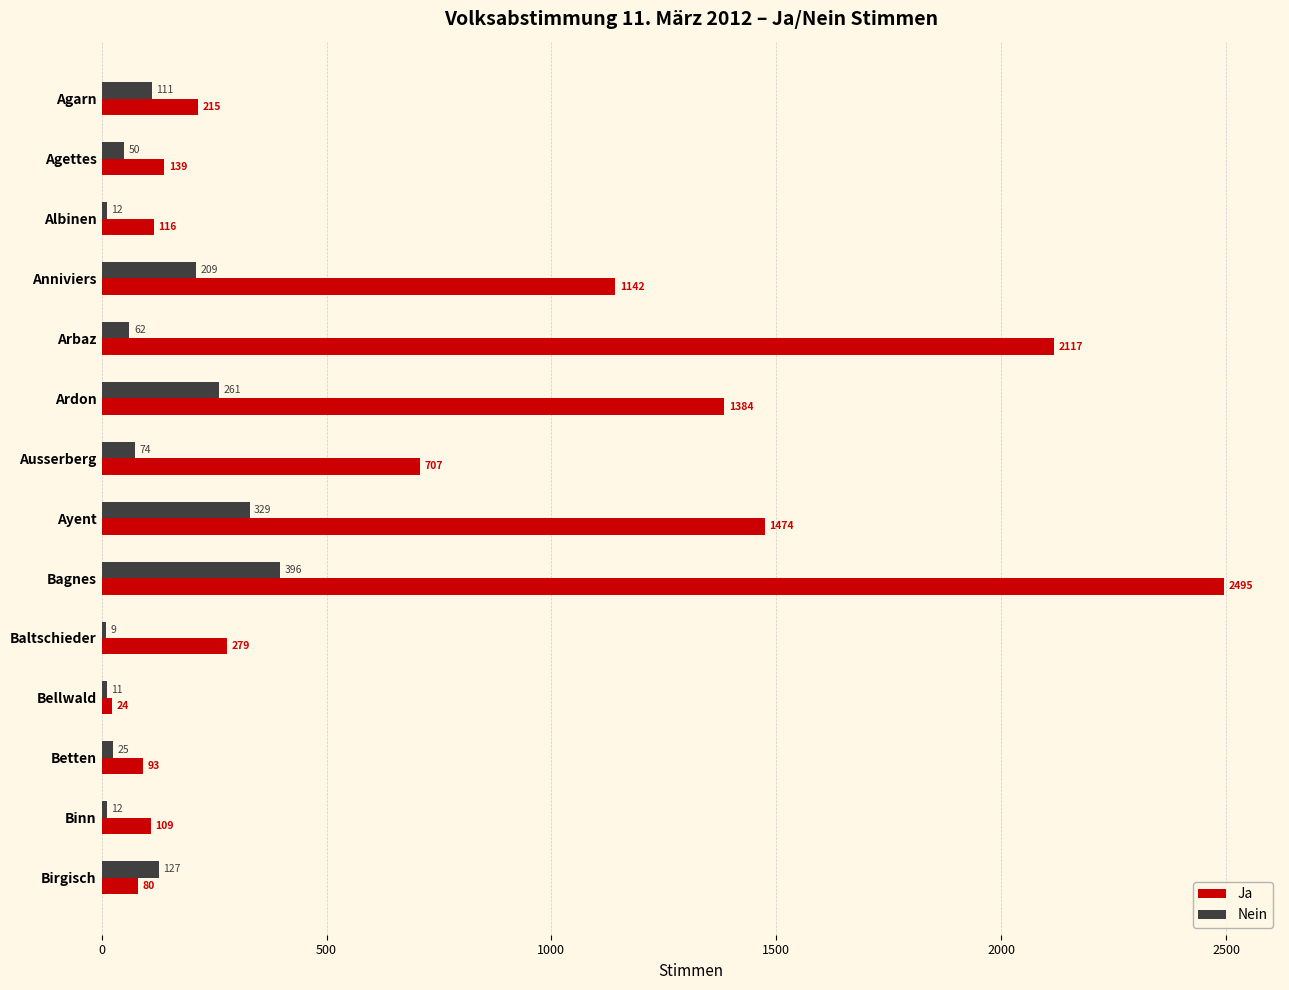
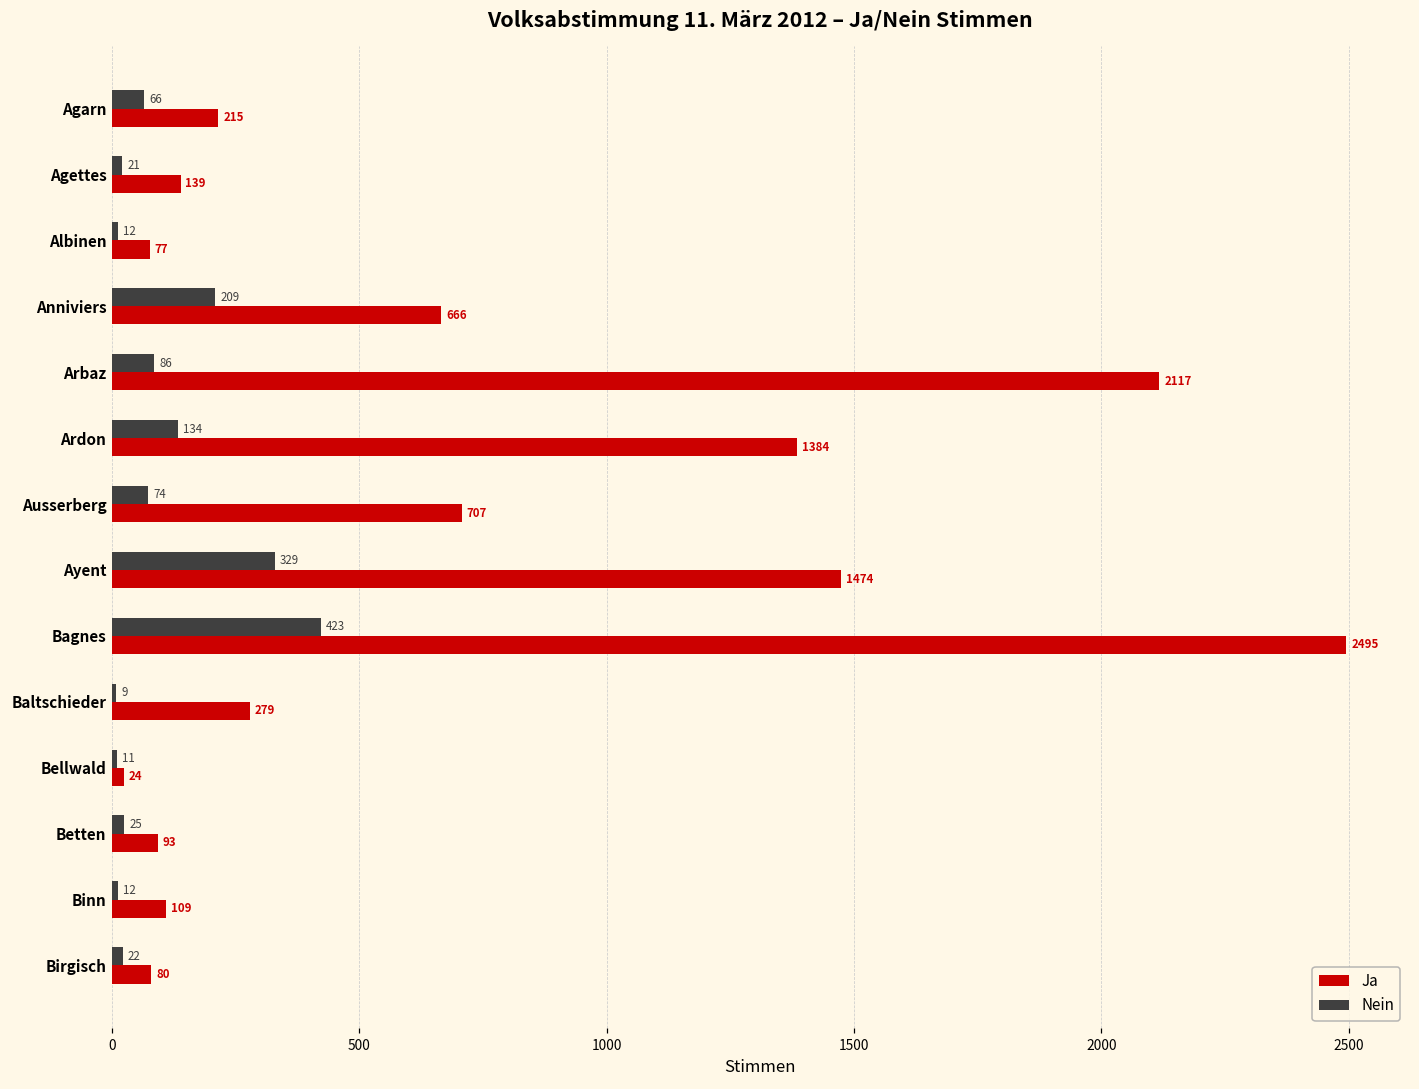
  {
    "Ja": {
      "Agarn": 215,
      "Agettes": 139,
-     "Albinen": 116,
-     "Anniviers": 1142,
+     "Albinen": 77,
+     "Anniviers": 666,
      "Arbaz": 2117,
      "Ardon": 1384,
      "Ausserberg": 707,
      "Ayent": 1474,
      "Bagnes": 2495,
      "Baltschieder": 279,
      "Bellwald": 24,
      "Betten": 93,
      "Binn": 109,
      "Birgisch": 80
    },
    "Nein": {
-     "Agarn": 111,
-     "Agettes": 50,
+     "Agarn": 66,
+     "Agettes": 21,
      "Albinen": 12,
      "Anniviers": 209,
-     "Arbaz": 62,
-     "Ardon": 261,
+     "Arbaz": 86,
+     "Ardon": 134,
      "Ausserberg": 74,
      "Ayent": 329,
-     "Bagnes": 396,
+     "Bagnes": 423,
      "Baltschieder": 9,
      "Bellwald": 11,
      "Betten": 25,
      "Binn": 12,
-     "Birgisch": 127
+     "Birgisch": 22
    }
  }
